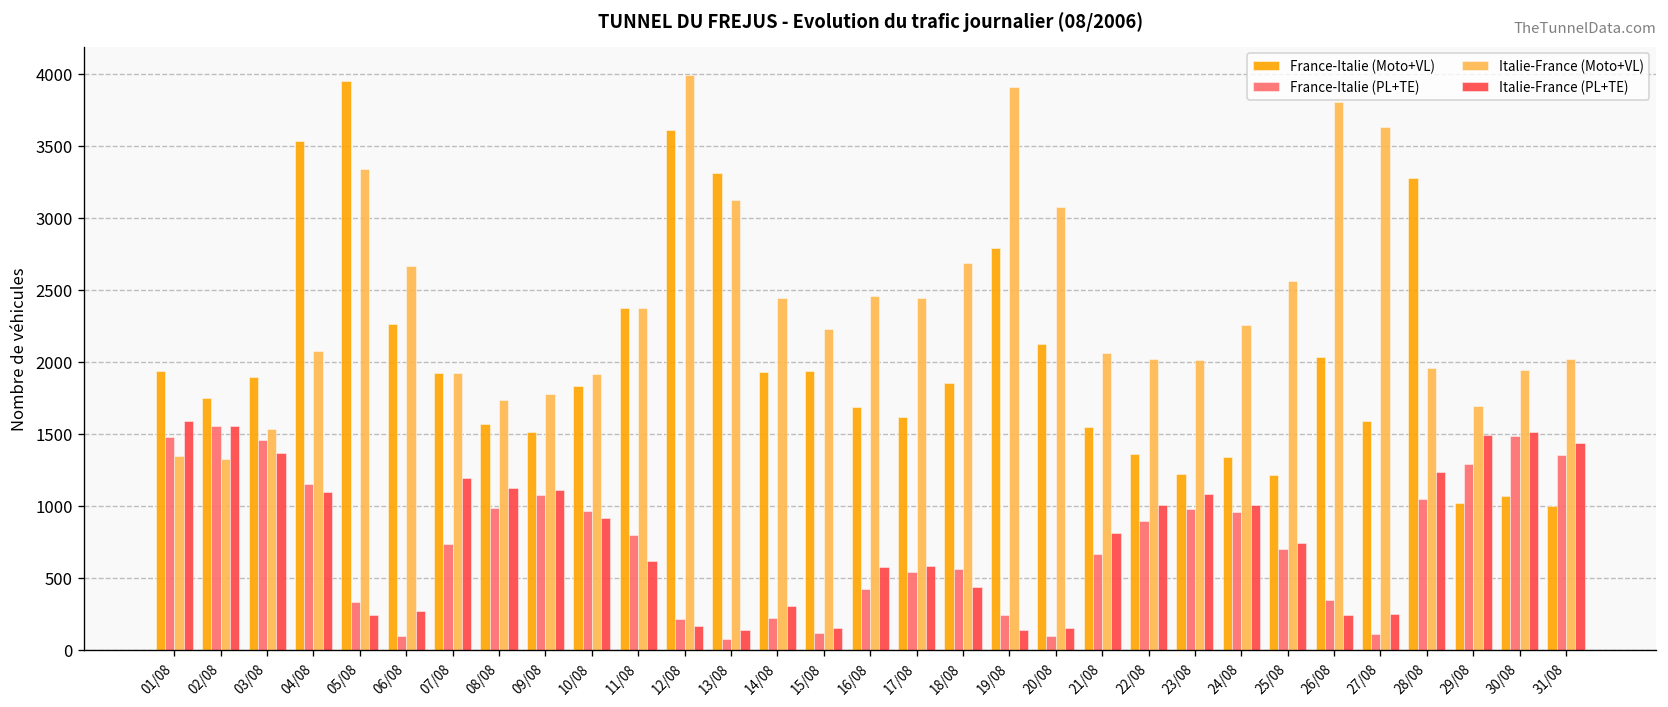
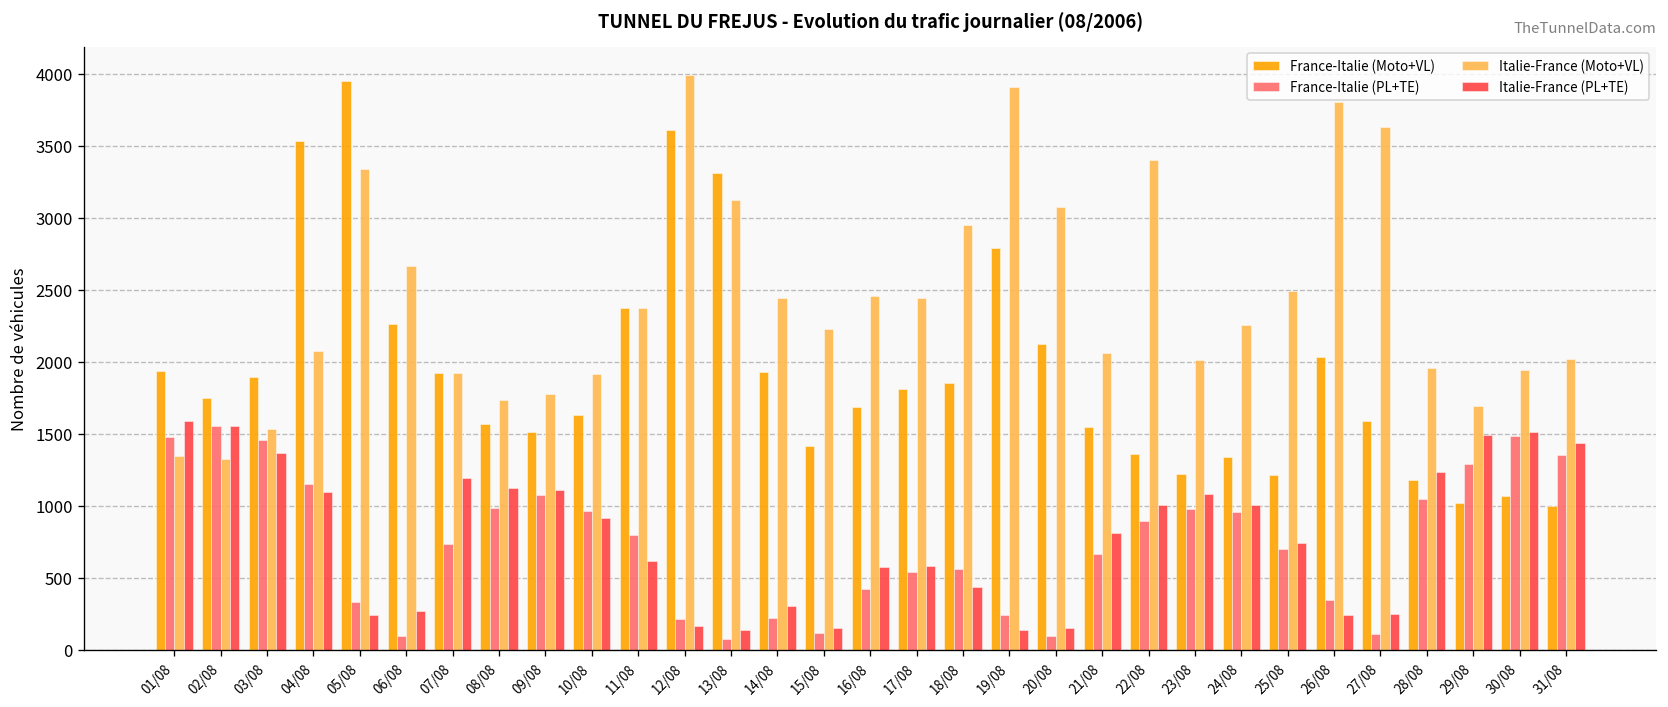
  {
    "France-Italie (Moto+VL)": {
      "01/08": 1940,
      "02/08": 1750,
      "03/08": 1890,
      "04/08": 3530,
      "05/08": 3950,
      "06/08": 2260,
      "07/08": 1920,
      "08/08": 1570,
      "09/08": 1510,
-     "10/08": 1830,
+     "10/08": 1630,
      "11/08": 2370,
      "12/08": 3610,
      "13/08": 3310,
      "14/08": 1930,
-     "15/08": 1940,
+     "15/08": 1410,
      "16/08": 1680,
-     "17/08": 1610,
+     "17/08": 1810,
      "18/08": 1850,
      "19/08": 2790,
      "20/08": 2120,
      "21/08": 1550,
      "22/08": 1360,
      "23/08": 1220,
      "24/08": 1340,
      "25/08": 1210,
      "26/08": 2030,
      "27/08": 1590,
-     "28/08": 3280,
+     "28/08": 1180,
      "29/08": 1020,
      "30/08": 1070,
      "31/08": 1000
    },
    "Italie-France (Moto+VL)": {
      "01/08": 1350,
      "02/08": 1330,
      "03/08": 1530,
      "04/08": 2070,
      "05/08": 3340,
      "06/08": 2670,
      "07/08": 1920,
      "08/08": 1730,
      "09/08": 1770,
      "10/08": 1910,
      "11/08": 2380,
      "12/08": 3990,
      "13/08": 3130,
      "14/08": 2440,
      "15/08": 2220,
      "16/08": 2460,
      "17/08": 2440,
-     "18/08": 2690,
+     "18/08": 2950,
      "19/08": 3910,
      "20/08": 3070,
      "21/08": 2060,
-     "22/08": 2020,
+     "22/08": 3400,
      "23/08": 2010,
      "24/08": 2260,
-     "25/08": 2560,
+     "25/08": 2490,
      "26/08": 3810,
      "27/08": 3630,
      "28/08": 1960,
      "29/08": 1690,
      "30/08": 1940,
      "31/08": 2020
    }
  }
